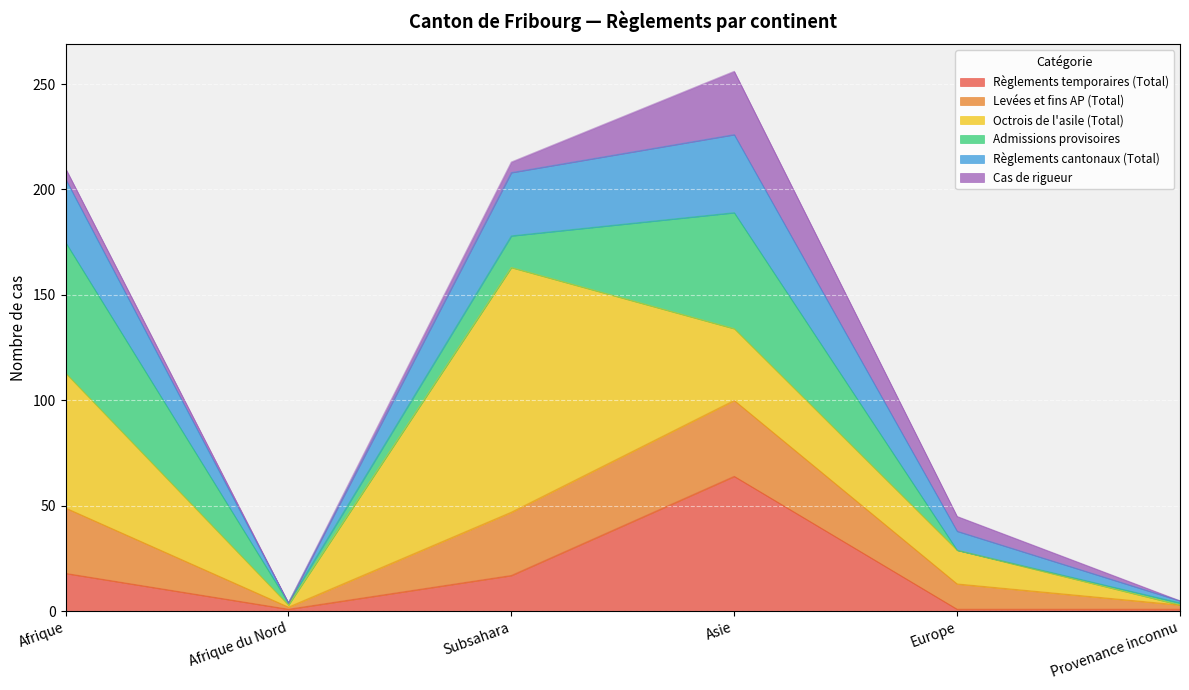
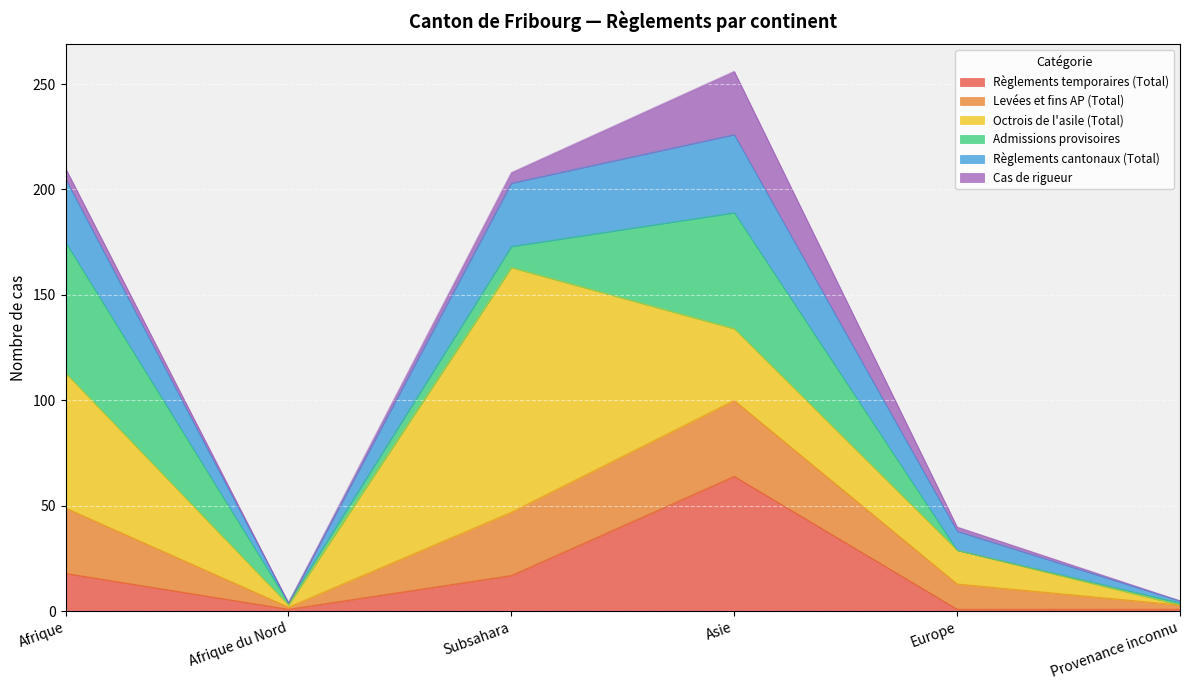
  {
    "Octrois de l'asile (Total)": {
      "Afrique": 64,
      "Subsahara": 116,
      "Asie": 34
    },
    "Admissions provisoires": {
      "Afrique": 62,
-     "Subsahara": 15,
+     "Subsahara": 10,
      "Asie": 55
    },
    "Règlements cantonaux (Total)": {
      "Afrique": 30,
      "Subsahara": 30,
      "Asie": 37,
      "Europe": 9
    },
    "Cas de rigueur": {
      "Afrique": 5,
      "Subsahara": 5,
      "Asie": 30,
-     "Europe": 7
+     "Europe": 2
    }
  }
